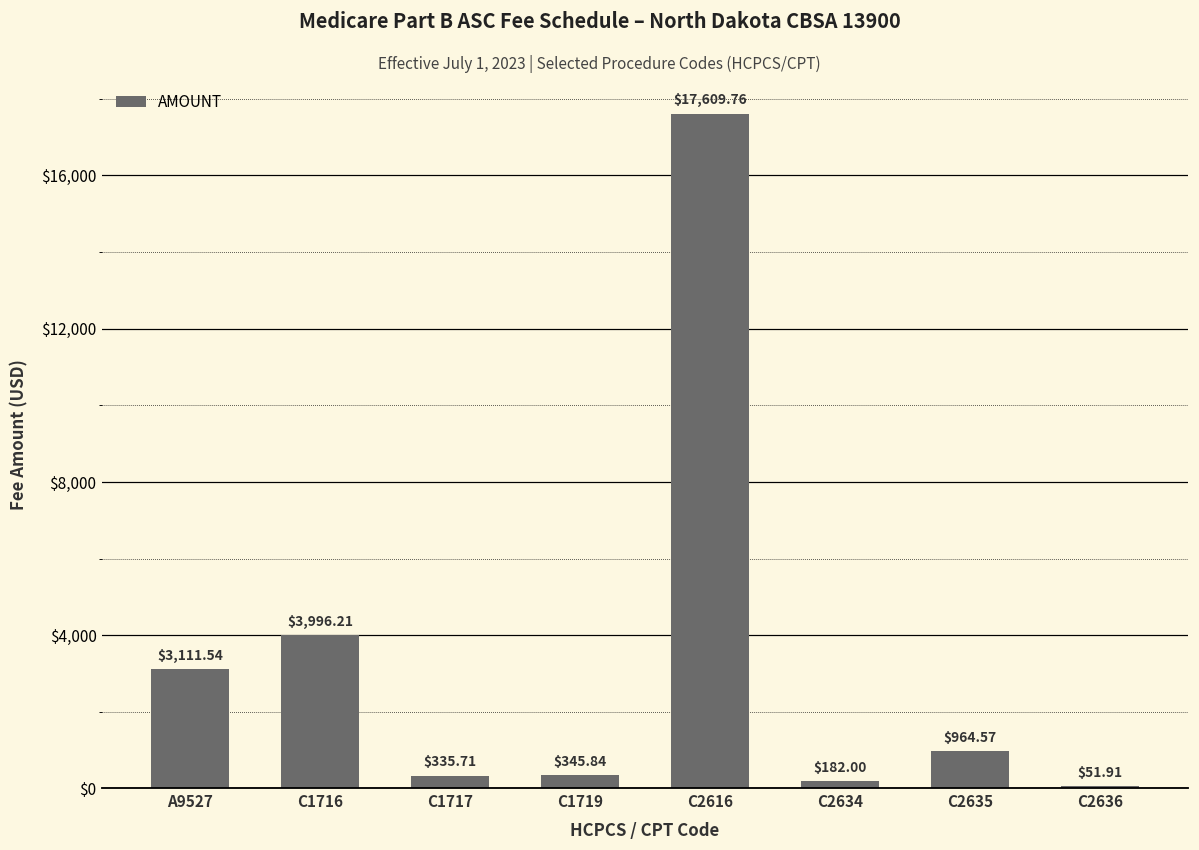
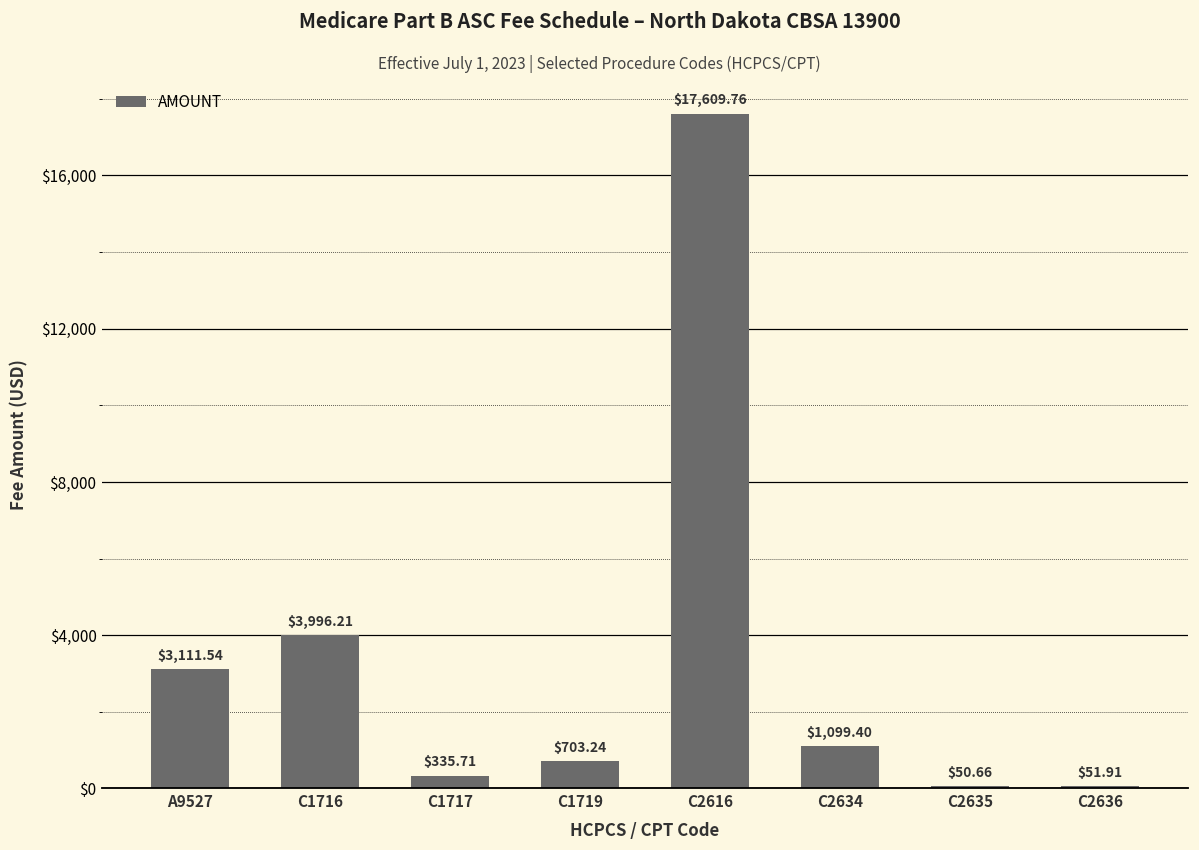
  {
    "A9527": "$3,111.54",
    "C1716": "$3,996.21",
    "C1717": "$335.71",
-   "C1719": "$345.84",
+   "C1719": "$703.24",
    "C2616": "$17,609.76",
-   "C2634": "$182.00",
-   "C2635": "$964.57",
+   "C2634": "$1,099.40",
+   "C2635": "$50.66",
    "C2636": "$51.91"
  }
